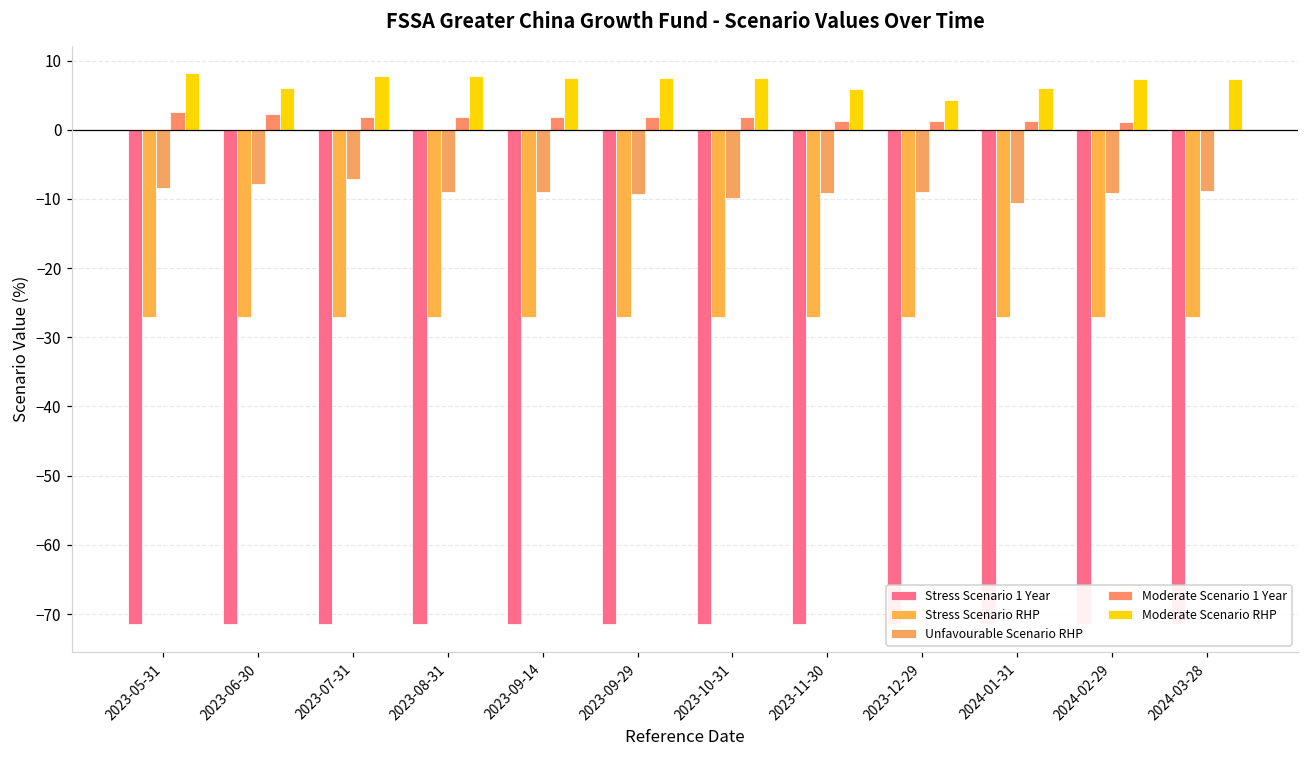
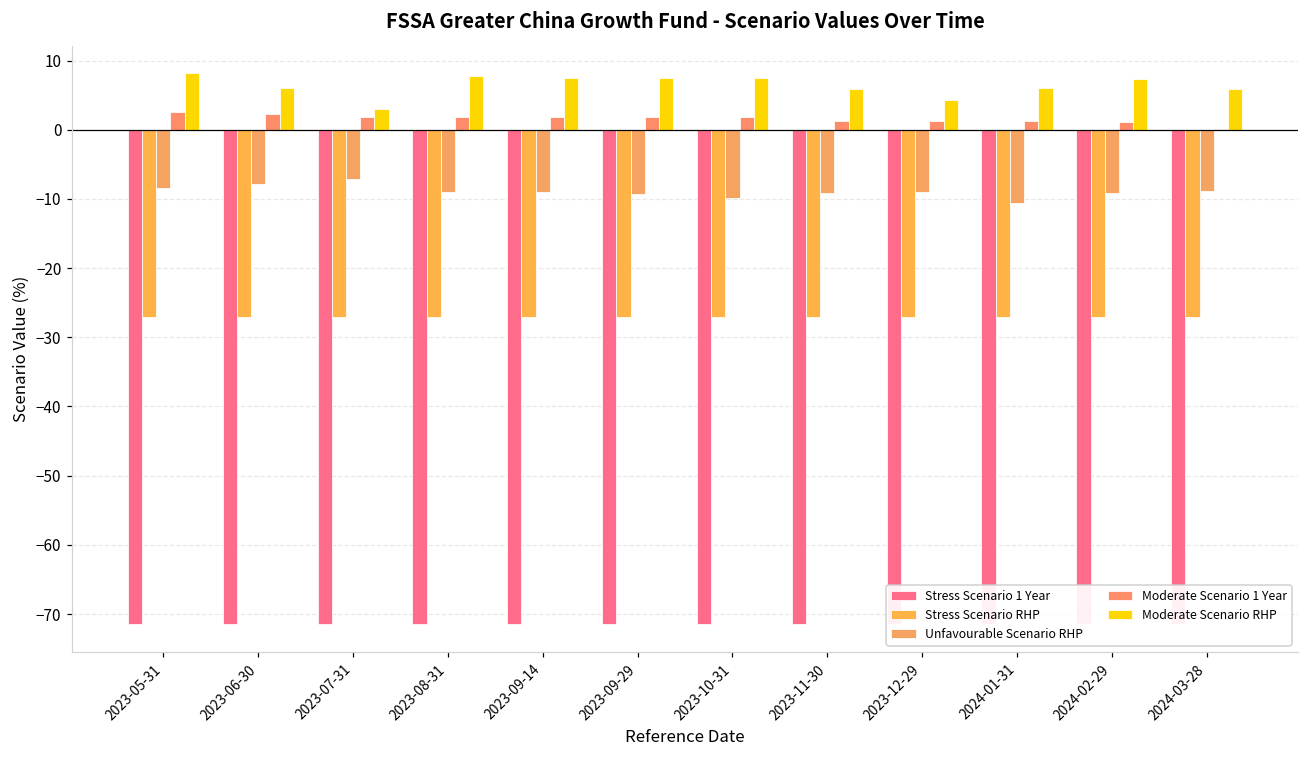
  {
    "Moderate Scenario RHP": {
      "2023-05-31": 8,
      "2023-06-30": 6,
-     "2023-07-31": 8,
+     "2023-07-31": 3,
      "2023-08-31": 8,
      "2023-09-14": 8,
      "2023-09-29": 8,
      "2023-10-31": 8,
      "2023-11-30": 6,
      "2023-12-29": 4,
      "2024-01-31": 6,
      "2024-02-29": 7,
-     "2024-03-28": 7
+     "2024-03-28": 6
    }
  }
